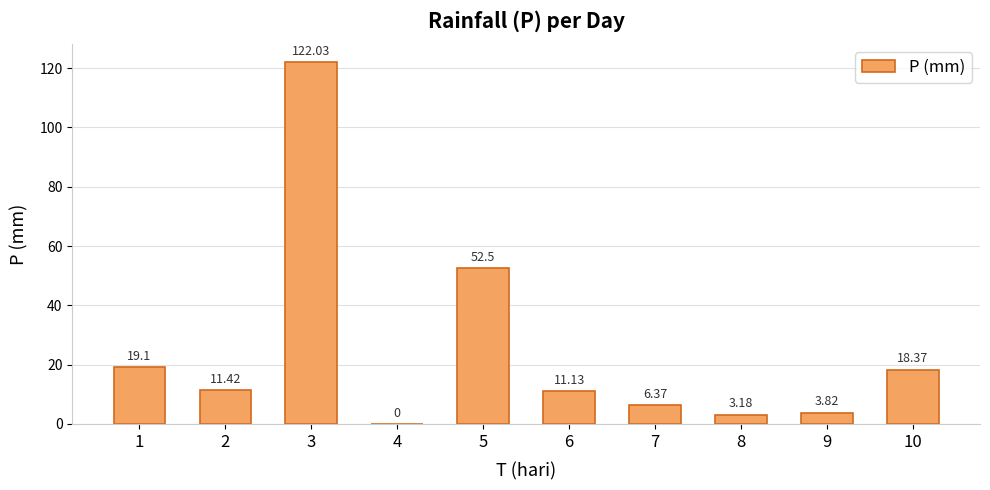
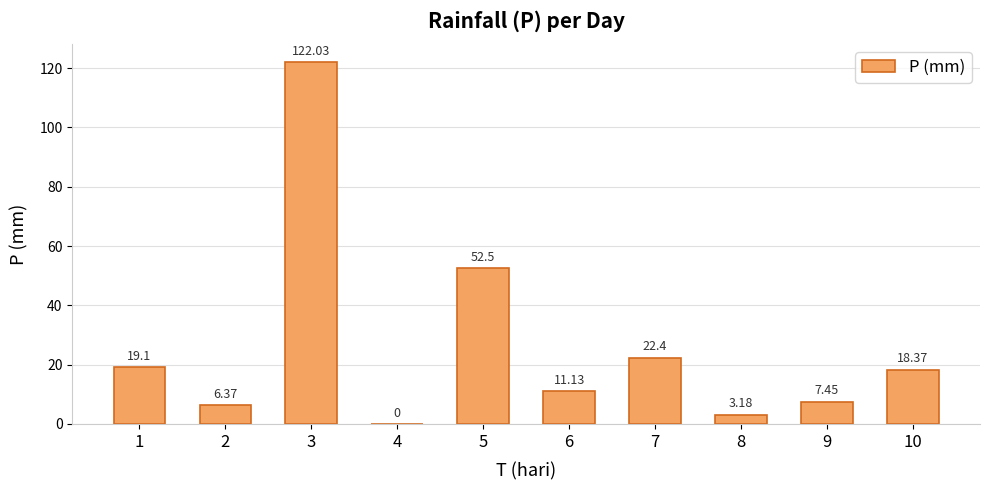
  {
    "1": 19.1,
-   "2": 11.42,
+   "2": 6.37,
    "3": 122.03,
    "4": 0,
    "5": 52.5,
    "6": 11.13,
-   "7": 6.37,
+   "7": 22.4,
    "8": 3.18,
-   "9": 3.82,
+   "9": 7.45,
    "10": 18.37
  }
